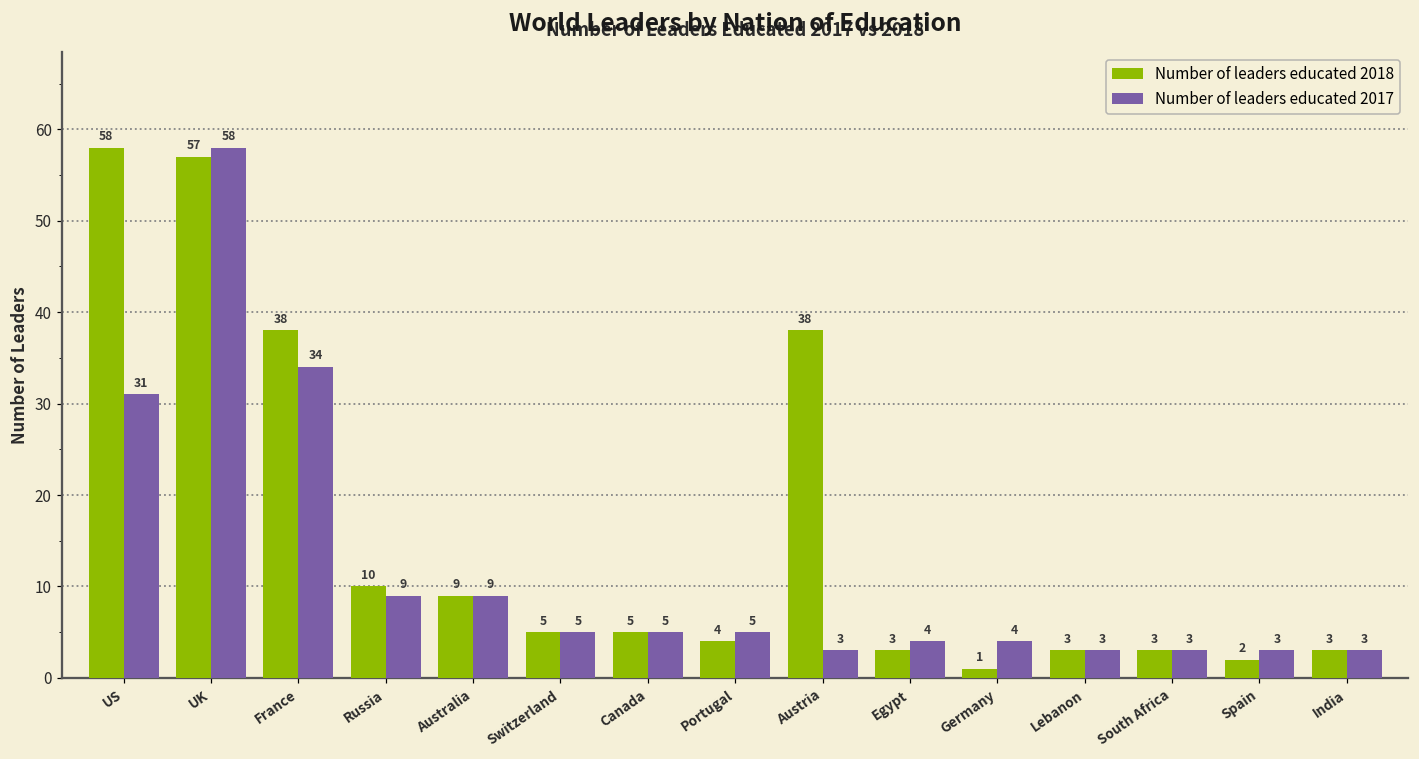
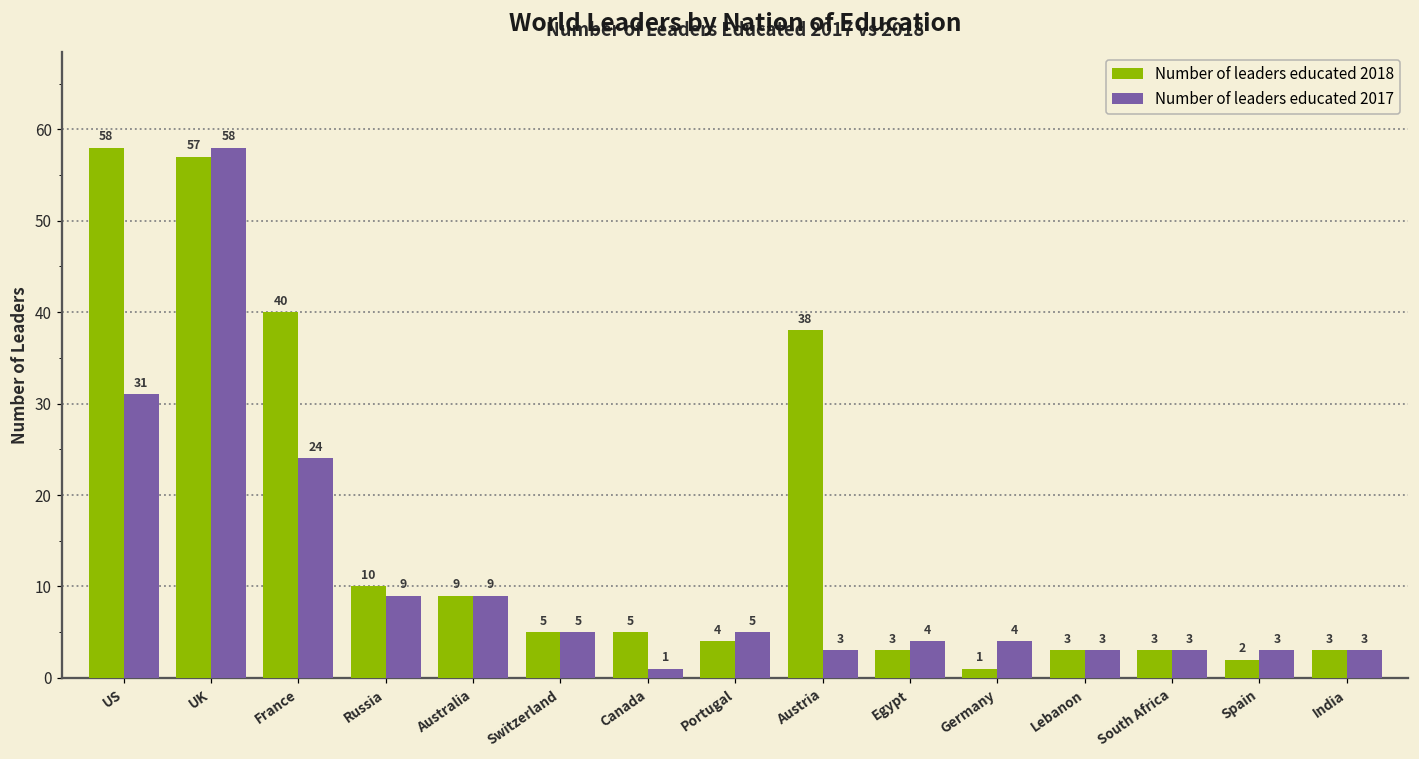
  {
    "Number of leaders educated 2018": {
      "US": 58,
      "UK": 57,
-     "France": 38,
+     "France": 40,
      "Russia": 10,
      "Australia": 9,
      "Switzerland": 5,
      "Canada": 5,
      "Portugal": 4,
      "Austria": 38,
      "Egypt": 3,
      "Germany": 1,
      "Lebanon": 3,
      "South Africa": 3,
      "Spain": 2,
      "India": 3
    },
    "Number of leaders educated 2017": {
      "US": 31,
      "UK": 58,
-     "France": 34,
+     "France": 24,
      "Russia": 9,
      "Australia": 9,
      "Switzerland": 5,
-     "Canada": 5,
+     "Canada": 1,
      "Portugal": 5,
      "Austria": 3,
      "Egypt": 4,
      "Germany": 4,
      "Lebanon": 3,
      "South Africa": 3,
      "Spain": 3,
      "India": 3
    }
  }
